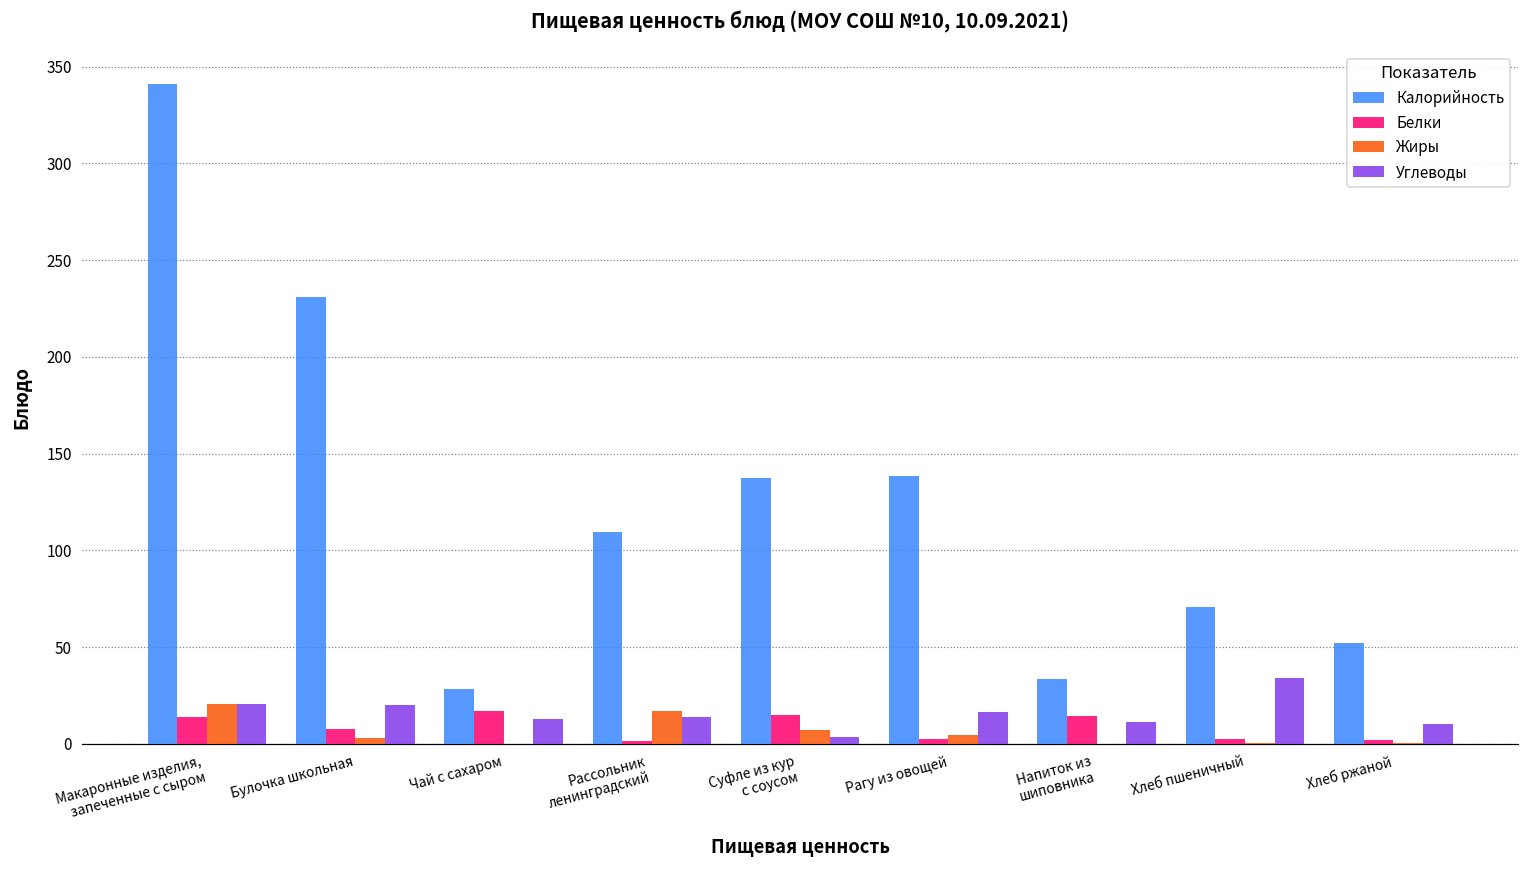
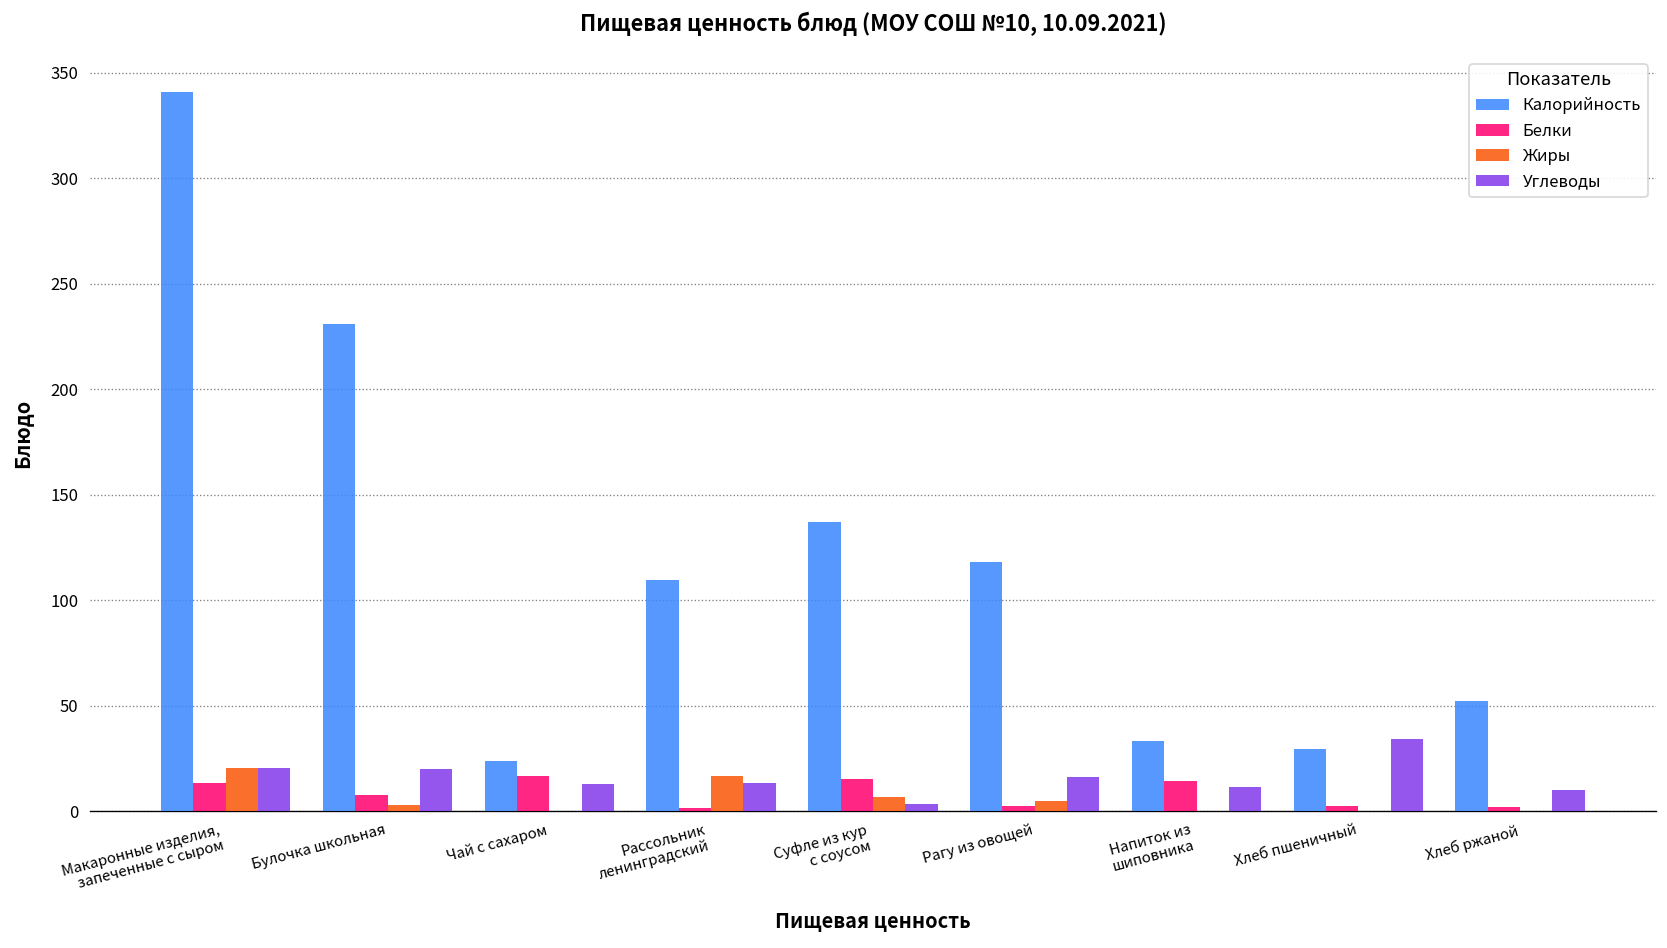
  {
    "Калорийность": {
      "Макаронные изделия, запеченные с сыром": 341,
      "Булочка школьная": 231,
-     "Чай с сахаром": 28,
+     "Чай с сахаром": 24,
      "Рассольник ленинградский": 109,
      "Суфле из кур с соусом": 137,
-     "Рагу из овощей": 138,
+     "Рагу из овощей": 118,
      "Напиток из шиповника": 34,
-     "Хлеб пшеничный": 71,
+     "Хлеб пшеничный": 30,
      "Хлеб ржаной": 52
    },
    "Белки": {
      "Макаронные изделия, запеченные с сыром": 14,
      "Булочка школьная": 8,
      "Чай с сахаром": 17,
      "Рассольник ленинградский": 2,
      "Суфле из кур с соусом": 15,
      "Рагу из овощей": 2,
      "Напиток из шиповника": 14,
      "Хлеб пшеничный": 2,
      "Хлеб ржаной": 2
    },
    "Жиры": {
      "Макаронные изделия, запеченные с сыром": 21,
      "Булочка школьная": 3,
      "Чай с сахаром": 0,
      "Рассольник ленинградский": 17,
      "Суфле из кур с соусом": 7,
      "Рагу из овощей": 5
    },
    "Углеводы": {
      "Макаронные изделия, запеченные с сыром": 21,
      "Булочка школьная": 20,
      "Чай с сахаром": 13,
      "Рассольник ленинградский": 14,
      "Суфле из кур с соусом": 3,
      "Рагу из овощей": 16,
      "Напиток из шиповника": 11,
      "Хлеб пшеничный": 34,
      "Хлеб ржаной": 10
    }
  }
